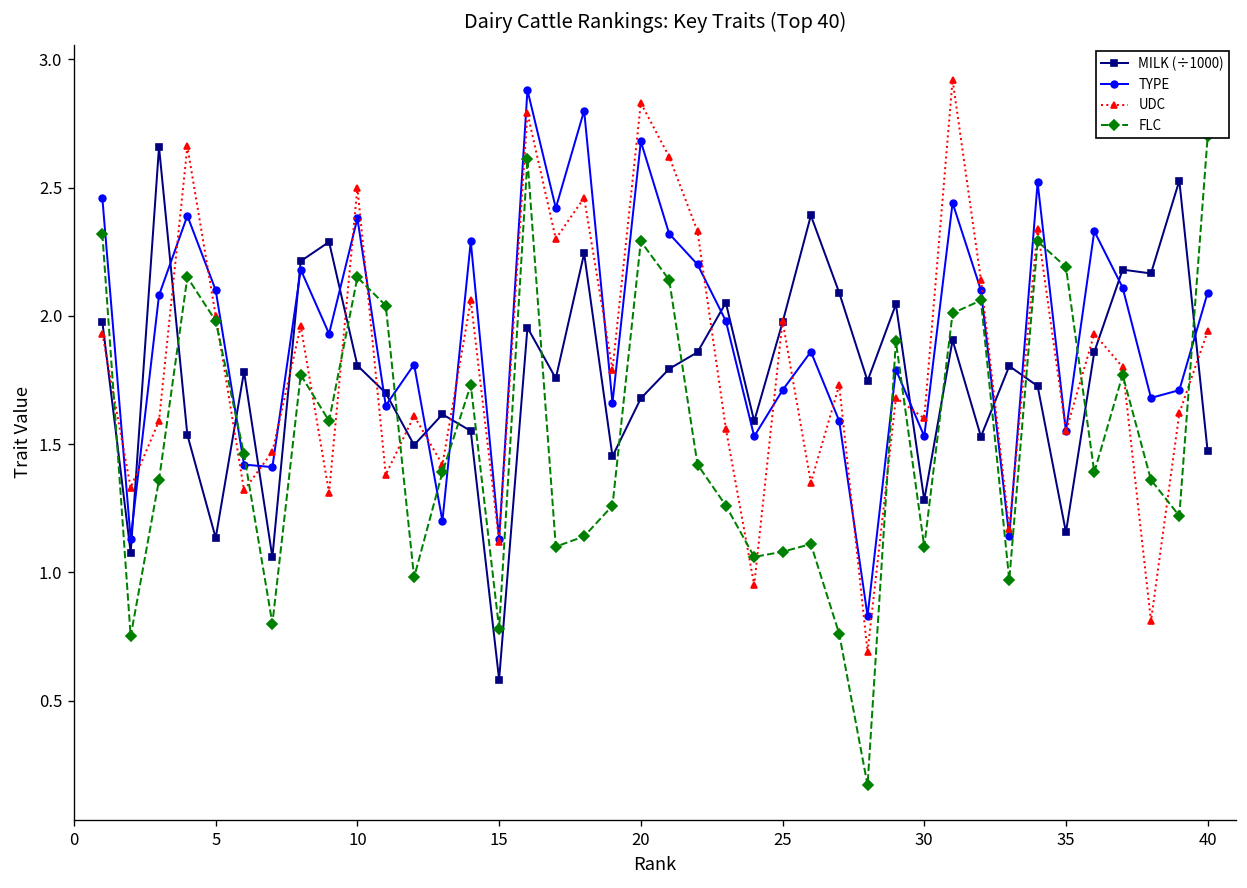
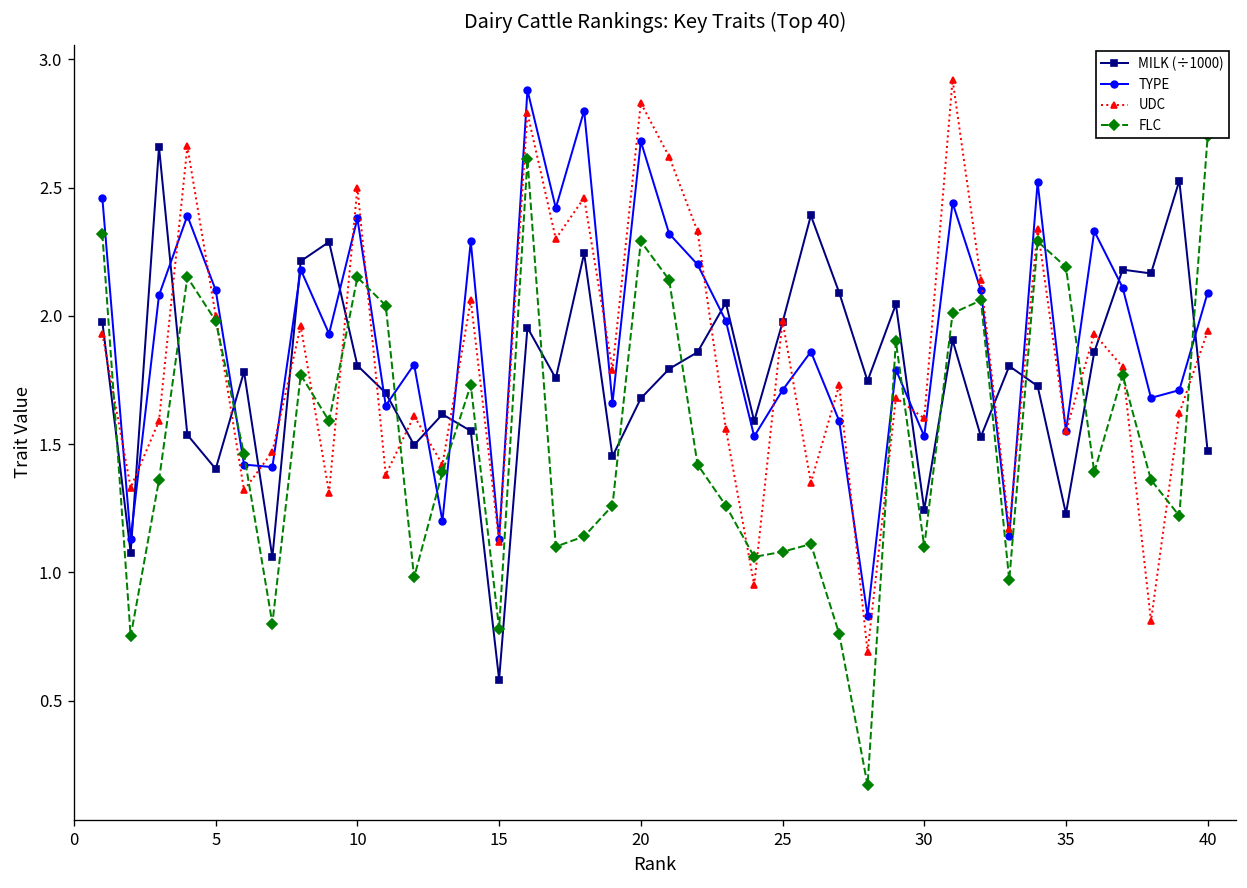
  {
    "MILK (÷1000)": {
-     "5": 1.13,
+     "5": 1.40,
      "10": 1.81,
      "15": 0.58,
      "20": 1.68,
-     "30": 1.28,
-     "35": 1.16,
+     "30": 1.24,
+     "35": 1.23,
      "40": 1.47
    },
    "TYPE": {
      "5": 2.10,
      "10": 2.38,
      "20": 2.68,
      "25": 1.71,
      "30": 1.53,
      "40": 2.09
    },
    "UDC": {
      "5": 2.00,
      "10": 2.50,
      "20": 2.83,
      "30": 1.60,
      "40": 1.94
    },
    "FLC": {
      "5": 1.98,
      "10": 2.15,
      "15": 0.78,
      "20": 2.29,
      "25": 1.08,
      "30": 1.10,
      "35": 2.19,
      "40": 2.70
    }
  }
